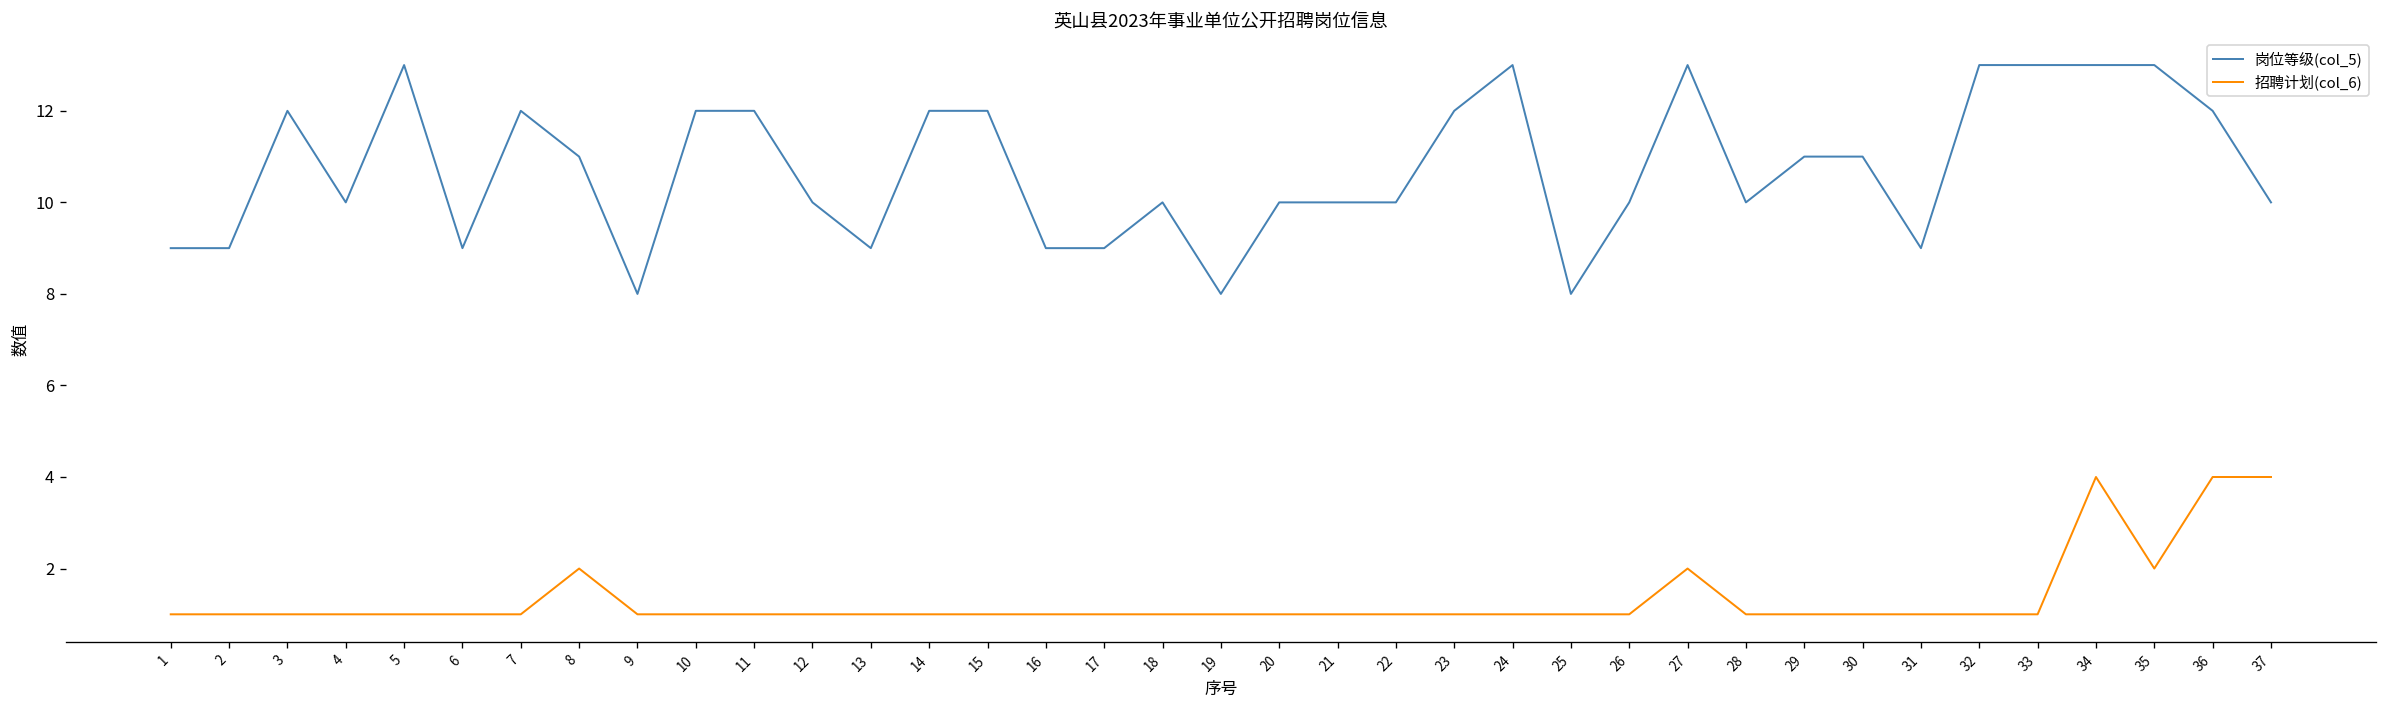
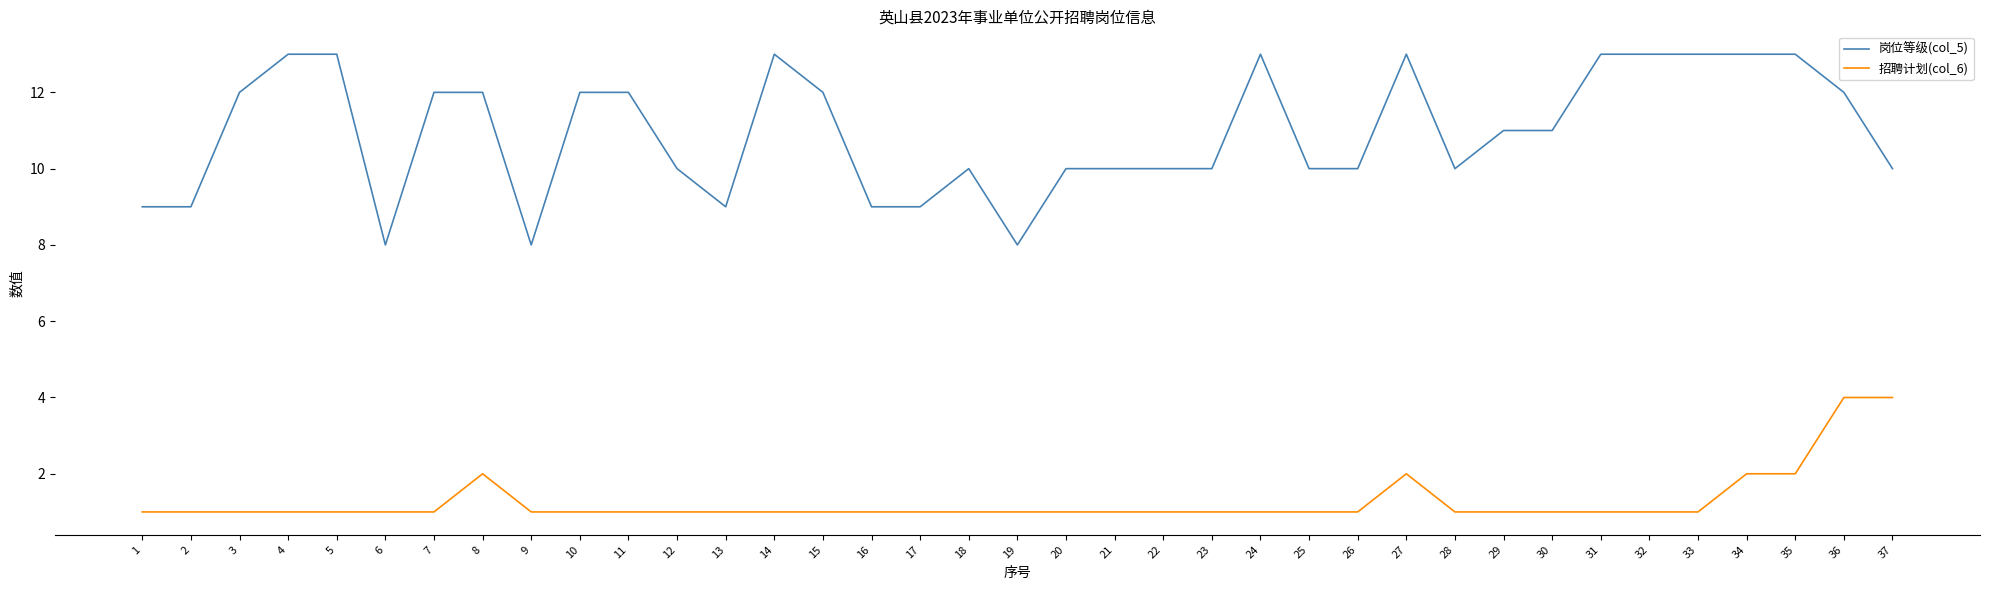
  {
    "岗位等级(col_5)": {
      "1": 9,
      "2": 9,
      "3": 12,
-     "4": 10,
+     "4": 13,
      "5": 13,
-     "6": 9,
+     "6": 8,
      "7": 12,
-     "8": 11,
+     "8": 12,
      "9": 8,
      "10": 12,
      "11": 12,
      "12": 10,
      "13": 9,
-     "14": 12,
+     "14": 13,
      "15": 12,
      "16": 9,
      "17": 9,
      "18": 10,
      "19": 8,
      "20": 10,
      "21": 10,
      "22": 10,
-     "23": 12,
+     "23": 10,
      "24": 13,
-     "25": 8,
+     "25": 10,
      "26": 10,
      "27": 13,
      "28": 10,
      "29": 11,
      "30": 11,
-     "31": 9,
+     "31": 13,
      "32": 13,
      "33": 13,
      "34": 13,
      "35": 13,
      "36": 12,
      "37": 10
    },
    "招聘计划(col_6)": {
      "1": 1,
      "2": 1,
      "3": 1,
      "4": 1,
      "5": 1,
      "6": 1,
      "7": 1,
      "8": 2,
      "9": 1,
      "10": 1,
      "11": 1,
      "12": 1,
      "13": 1,
      "14": 1,
      "15": 1,
      "16": 1,
      "17": 1,
      "18": 1,
      "19": 1,
      "20": 1,
      "21": 1,
      "22": 1,
      "23": 1,
      "24": 1,
      "25": 1,
      "26": 1,
      "27": 2,
      "28": 1,
      "29": 1,
      "30": 1,
      "31": 1,
      "32": 1,
      "33": 1,
-     "34": 4,
+     "34": 2,
      "35": 2,
      "36": 4,
      "37": 4
    }
  }
